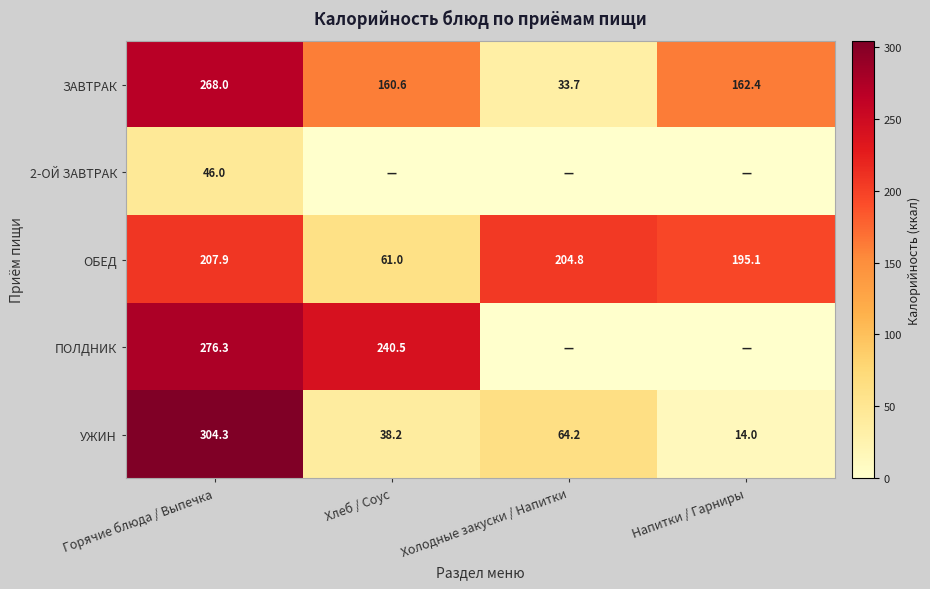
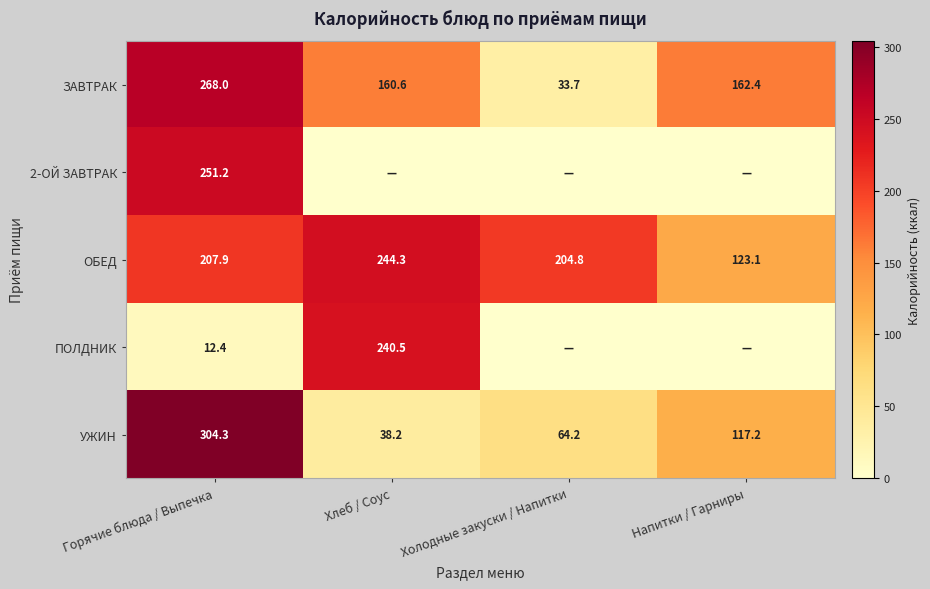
  {
    "ЗАВТРАК": {
      "Горячие блюда / Выпечка": 268.0,
      "Хлеб / Соус": 160.6,
      "Холодные закуски / Напитки": 33.7,
      "Напитки / Гарниры": 162.4
    },
    "2-ОЙ ЗАВТРАК": {
-     "Горячие блюда / Выпечка": 46.0
+     "Горячие блюда / Выпечка": 251.2
    },
    "ОБЕД": {
      "Горячие блюда / Выпечка": 207.9,
-     "Хлеб / Соус": 61.0,
+     "Хлеб / Соус": 244.3,
      "Холодные закуски / Напитки": 204.8,
-     "Напитки / Гарниры": 195.1
+     "Напитки / Гарниры": 123.1
    },
    "ПОЛДНИК": {
-     "Горячие блюда / Выпечка": 276.3,
+     "Горячие блюда / Выпечка": 12.4,
      "Хлеб / Соус": 240.5
    },
    "УЖИН": {
      "Горячие блюда / Выпечка": 304.3,
      "Хлеб / Соус": 38.2,
      "Холодные закуски / Напитки": 64.2,
-     "Напитки / Гарниры": 14.0
+     "Напитки / Гарниры": 117.2
    }
  }
